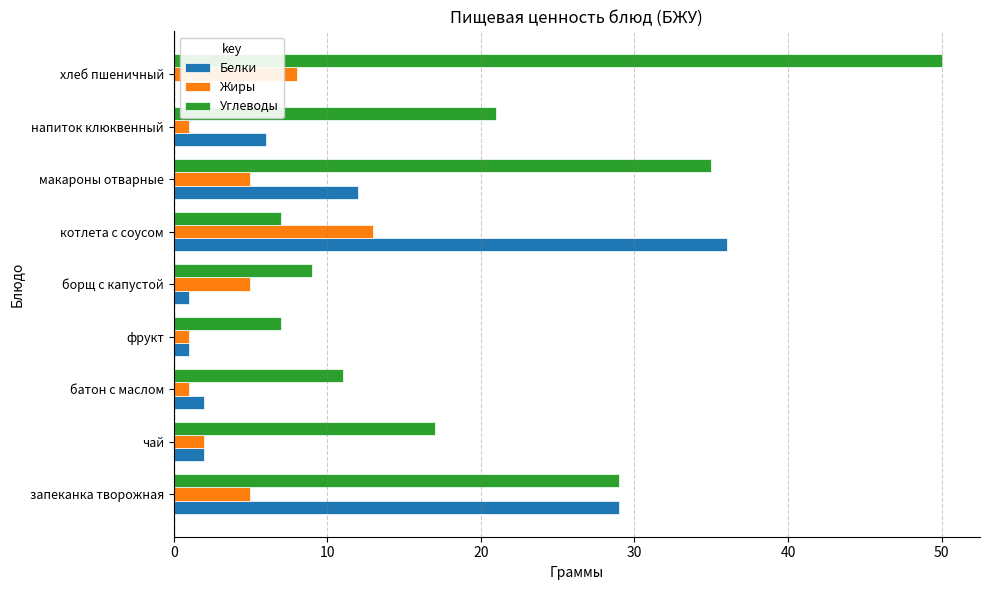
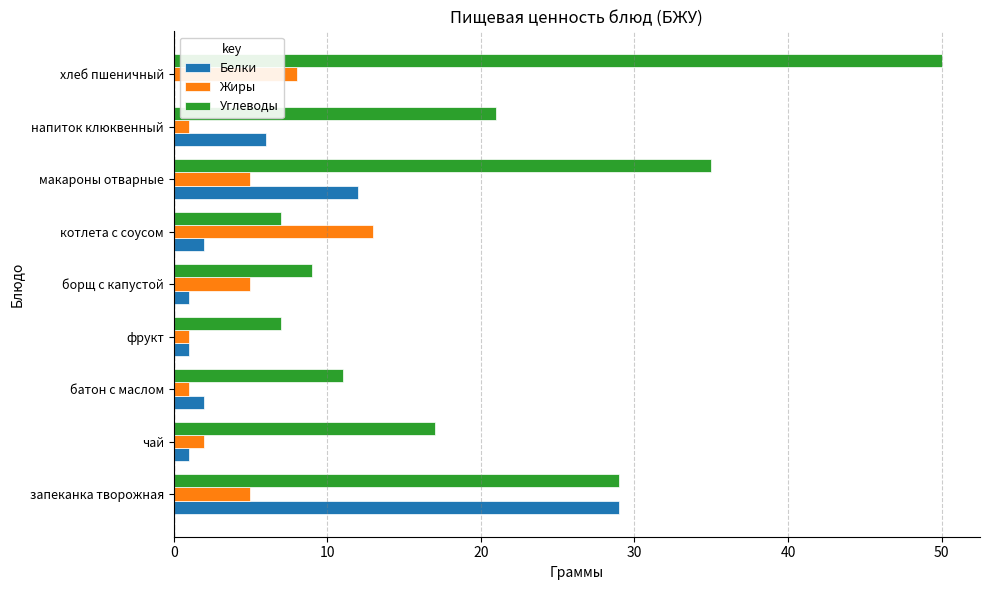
  {
    "Белки": {
      "хлеб пшеничный": 0,
      "напиток клюквенный": 6,
      "макароны отварные": 12,
-     "котлета с соусом": 36,
+     "котлета с соусом": 2,
      "борщ с капустой": 1,
      "фрукт": 1,
      "батон с маслом": 2,
-     "чай": 2,
+     "чай": 1,
      "запеканка творожная": 29
    },
    "Жиры": {
      "хлеб пшеничный": 8,
      "напиток клюквенный": 1,
      "макароны отварные": 5,
      "котлета с соусом": 13,
      "борщ с капустой": 5,
      "фрукт": 1,
      "батон с маслом": 1,
      "чай": 2,
      "запеканка творожная": 5
    },
    "Углеводы": {
      "хлеб пшеничный": 50,
      "напиток клюквенный": 21,
      "макароны отварные": 35,
      "котлета с соусом": 7,
      "борщ с капустой": 9,
      "фрукт": 7,
      "батон с маслом": 11,
      "чай": 17,
      "запеканка творожная": 29
    }
  }
